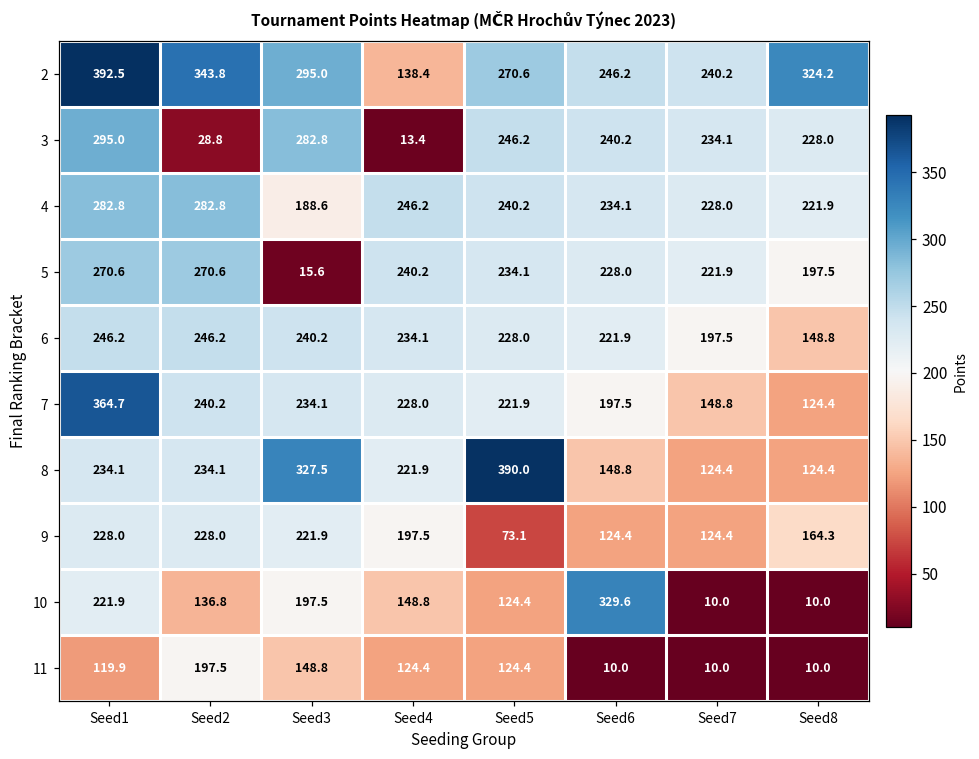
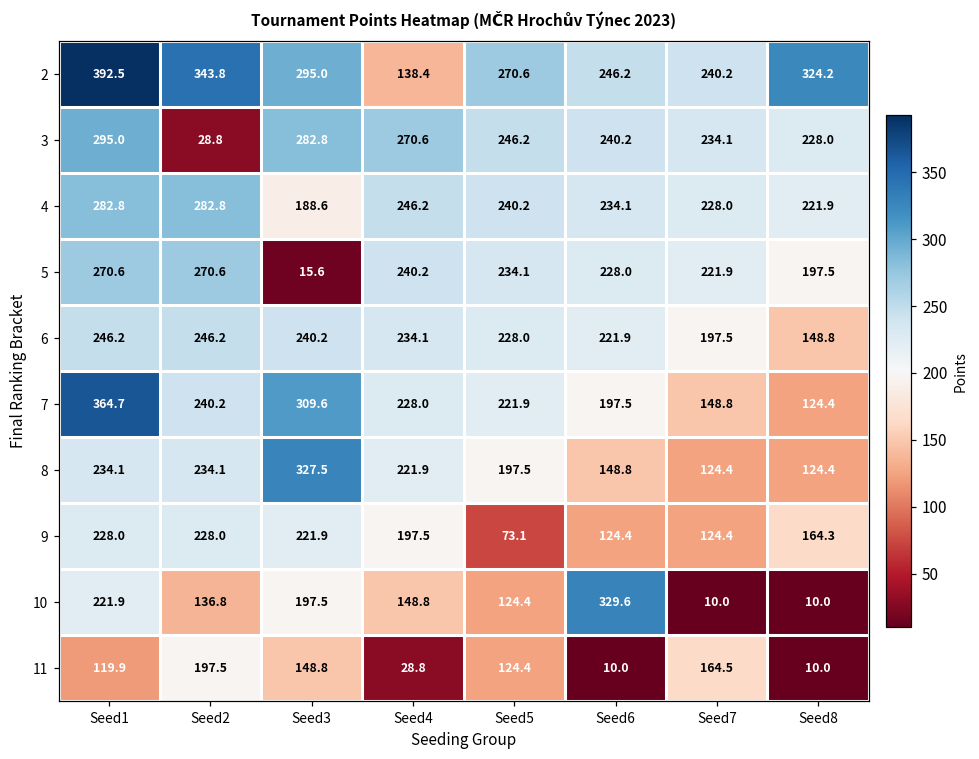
  {
    "2": {
      "Seed1": 392.5,
      "Seed2": 343.8,
      "Seed3": 295.0,
      "Seed4": 138.4,
      "Seed5": 270.6,
      "Seed6": 246.2,
      "Seed7": 240.2,
      "Seed8": 324.2
    },
    "3": {
      "Seed1": 295.0,
      "Seed2": 28.8,
      "Seed3": 282.8,
-     "Seed4": 13.4,
+     "Seed4": 270.6,
      "Seed5": 246.2,
      "Seed6": 240.2,
      "Seed7": 234.1,
      "Seed8": 228.0
    },
    "4": {
      "Seed1": 282.8,
      "Seed2": 282.8,
      "Seed3": 188.6,
      "Seed4": 246.2,
      "Seed5": 240.2,
      "Seed6": 234.1,
      "Seed7": 228.0,
      "Seed8": 221.9
    },
    "5": {
      "Seed1": 270.6,
      "Seed2": 270.6,
      "Seed3": 15.6,
      "Seed4": 240.2,
      "Seed5": 234.1,
      "Seed6": 228.0,
      "Seed7": 221.9,
      "Seed8": 197.5
    },
    "6": {
      "Seed1": 246.2,
      "Seed2": 246.2,
      "Seed3": 240.2,
      "Seed4": 234.1,
      "Seed5": 228.0,
      "Seed6": 221.9,
      "Seed7": 197.5,
      "Seed8": 148.8
    },
    "7": {
      "Seed1": 364.7,
      "Seed2": 240.2,
-     "Seed3": 234.1,
+     "Seed3": 309.6,
      "Seed4": 228.0,
      "Seed5": 221.9,
      "Seed6": 197.5,
      "Seed7": 148.8,
      "Seed8": 124.4
    },
    "8": {
      "Seed1": 234.1,
      "Seed2": 234.1,
      "Seed3": 327.5,
      "Seed4": 221.9,
-     "Seed5": 390.0,
+     "Seed5": 197.5,
      "Seed6": 148.8,
      "Seed7": 124.4,
      "Seed8": 124.4
    },
    "9": {
      "Seed1": 228.0,
      "Seed2": 228.0,
      "Seed3": 221.9,
      "Seed4": 197.5,
      "Seed5": 73.1,
      "Seed6": 124.4,
      "Seed7": 124.4,
      "Seed8": 164.3
    },
    "10": {
      "Seed1": 221.9,
      "Seed2": 136.8,
      "Seed3": 197.5,
      "Seed4": 148.8,
      "Seed5": 124.4,
      "Seed6": 329.6,
      "Seed7": 10.0,
      "Seed8": 10.0
    },
    "11": {
      "Seed1": 119.9,
      "Seed2": 197.5,
      "Seed3": 148.8,
-     "Seed4": 124.4,
+     "Seed4": 28.8,
      "Seed5": 124.4,
      "Seed6": 10.0,
-     "Seed7": 10.0,
+     "Seed7": 164.5,
      "Seed8": 10.0
    }
  }
